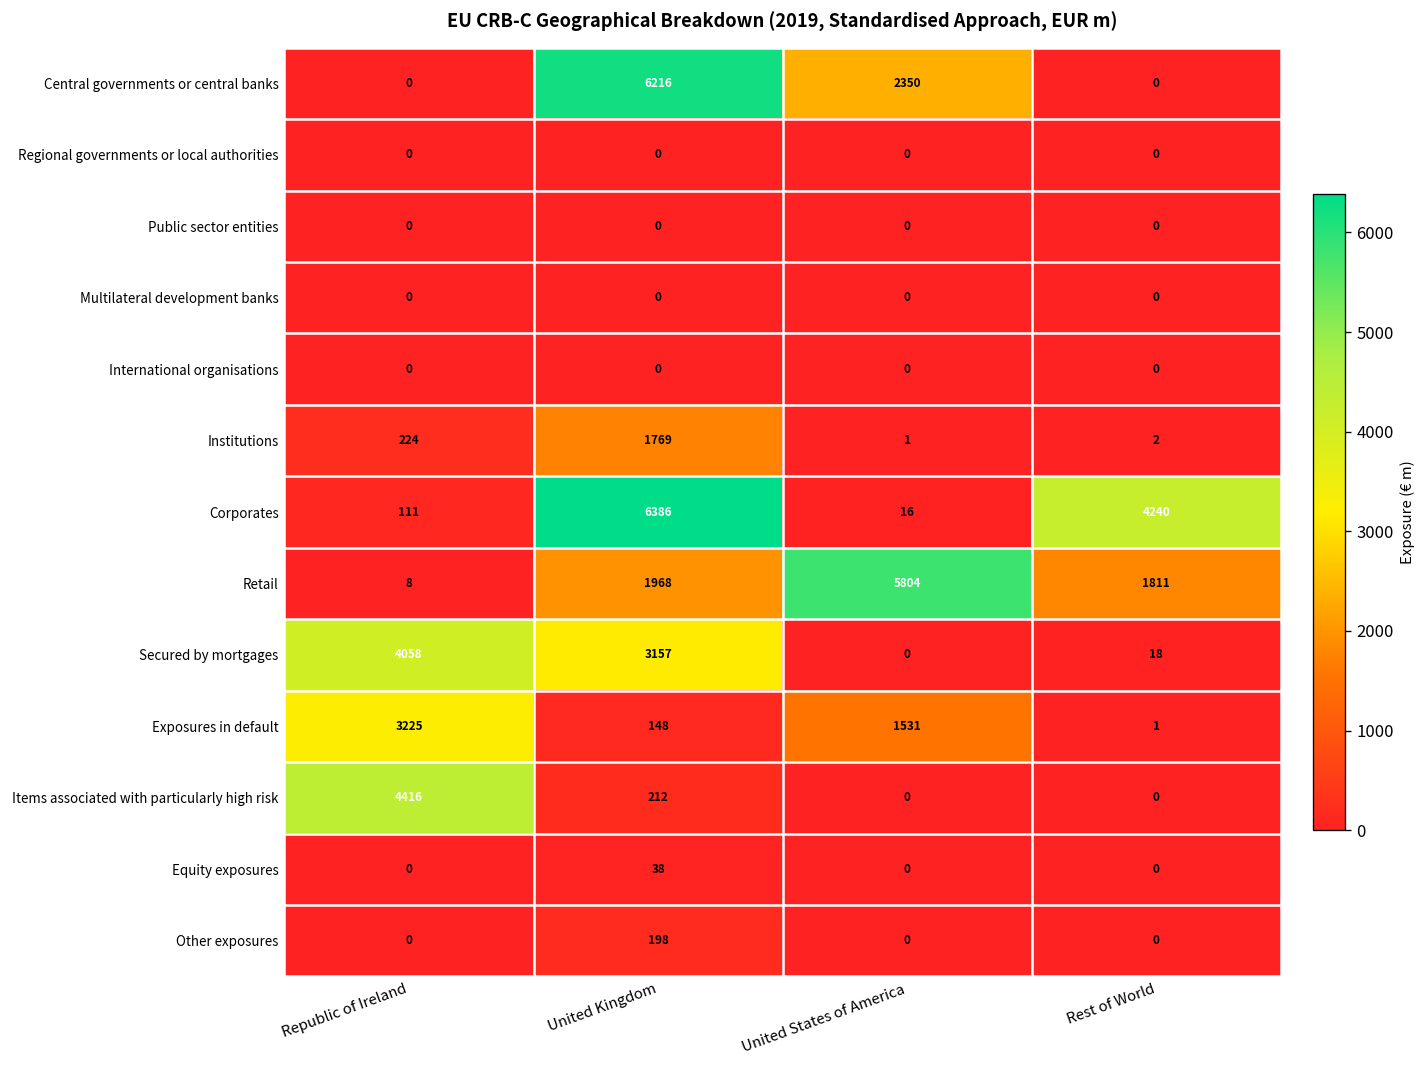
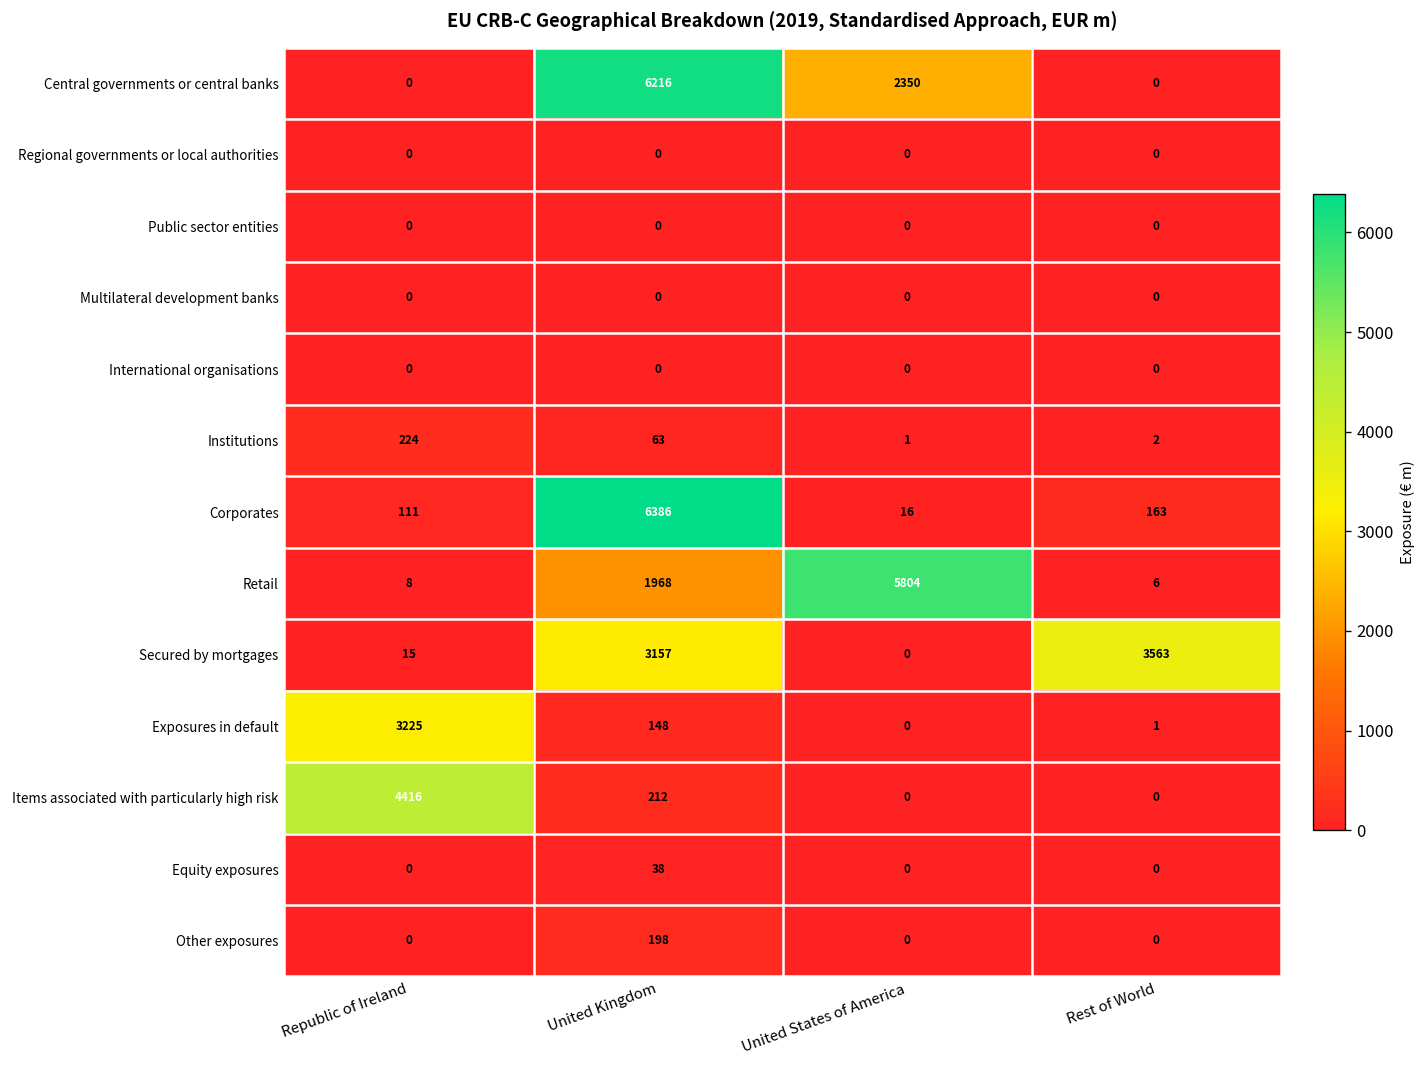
  {
    "Central governments or central banks": {
      "Republic of Ireland": 0,
      "United Kingdom": 6216,
      "United States of America": 2350,
      "Rest of World": 0
    },
    "Regional governments or local authorities": {
      "Republic of Ireland": 0,
      "United Kingdom": 0,
      "United States of America": 0,
      "Rest of World": 0
    },
    "Public sector entities": {
      "Republic of Ireland": 0,
      "United Kingdom": 0,
      "United States of America": 0,
      "Rest of World": 0
    },
    "Multilateral development banks": {
      "Republic of Ireland": 0,
      "United Kingdom": 0,
      "United States of America": 0,
      "Rest of World": 0
    },
    "International organisations": {
      "Republic of Ireland": 0,
      "United Kingdom": 0,
      "United States of America": 0,
      "Rest of World": 0
    },
    "Institutions": {
      "Republic of Ireland": 224,
-     "United Kingdom": 1769,
+     "United Kingdom": 63,
      "United States of America": 1,
      "Rest of World": 2
    },
    "Corporates": {
      "Republic of Ireland": 111,
      "United Kingdom": 6386,
      "United States of America": 16,
-     "Rest of World": 4240
+     "Rest of World": 163
    },
    "Retail": {
      "Republic of Ireland": 8,
      "United Kingdom": 1968,
      "United States of America": 5804,
-     "Rest of World": 1811
+     "Rest of World": 6
    },
    "Secured by mortgages": {
-     "Republic of Ireland": 4058,
+     "Republic of Ireland": 15,
      "United Kingdom": 3157,
      "United States of America": 0,
-     "Rest of World": 18
+     "Rest of World": 3563
    },
    "Exposures in default": {
      "Republic of Ireland": 3225,
      "United Kingdom": 148,
-     "United States of America": 1531,
+     "United States of America": 0,
      "Rest of World": 1
    },
    "Items associated with particularly high risk": {
      "Republic of Ireland": 4416,
      "United Kingdom": 212,
      "United States of America": 0,
      "Rest of World": 0
    },
    "Equity exposures": {
      "Republic of Ireland": 0,
      "United Kingdom": 38,
      "United States of America": 0,
      "Rest of World": 0
    },
    "Other exposures": {
      "Republic of Ireland": 0,
      "United Kingdom": 198,
      "United States of America": 0,
      "Rest of World": 0
    }
  }
